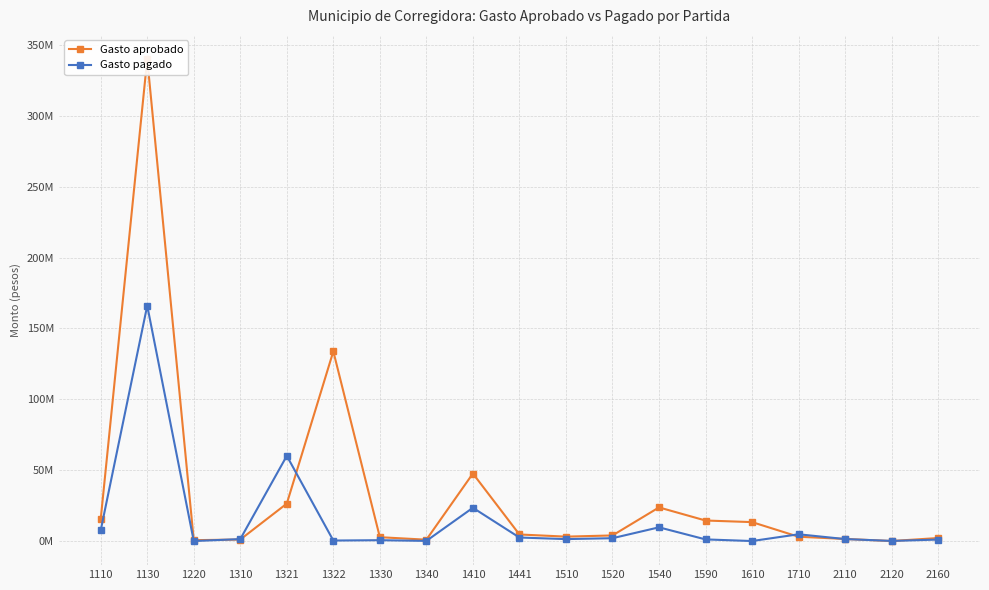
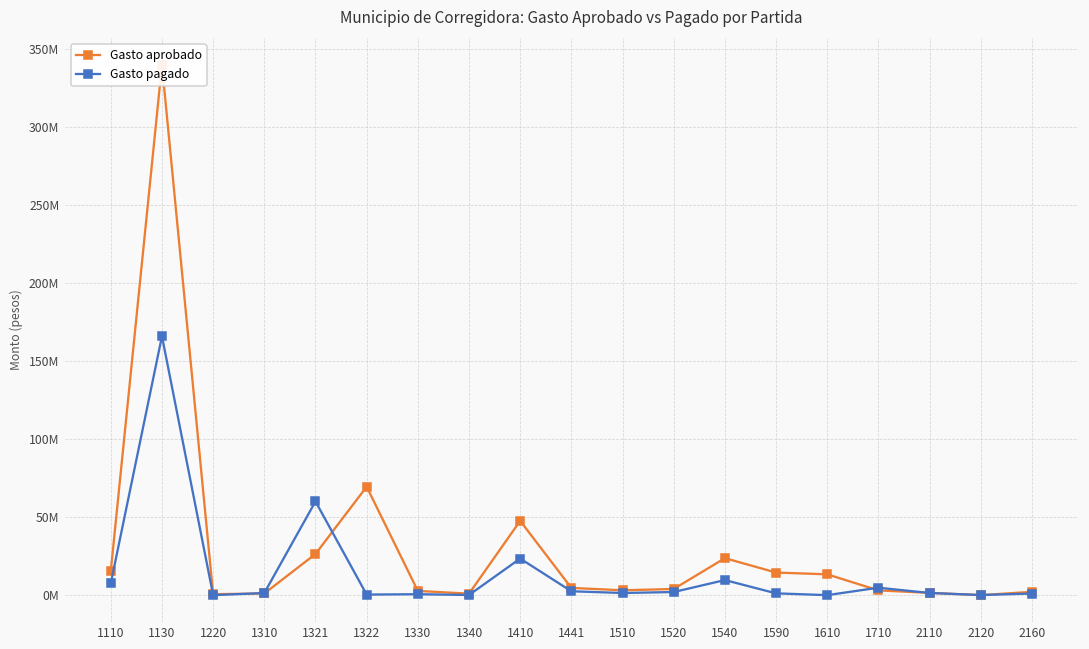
  {
    "Gasto aprobado": {
      "1110": 15000000,
      "1321": 26000000,
-     "1322": 134000000,
+     "1322": 70000000,
      "1330": 3000000,
      "1410": 48000000,
      "1441": 5000000,
      "1520": 4000000,
      "1540": 24000000,
      "1590": 14000000,
      "1610": 13000000
    },
    "Gasto pagado": {
      "1110": 8000000,
      "1130": 166000000,
      "1321": 60000000,
      "1322": 0,
      "1330": 1000000,
      "1410": 23000000,
      "1441": 2000000,
      "1520": 2000000,
      "1540": 10000000,
      "1590": 1000000,
      "1610": 0
    }
  }
